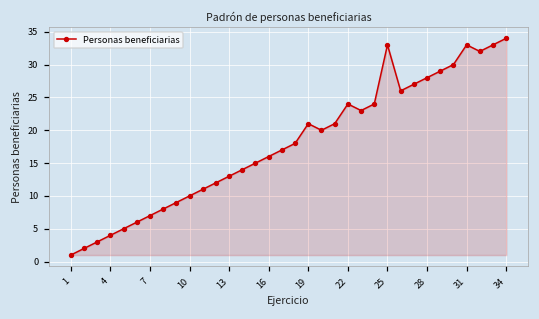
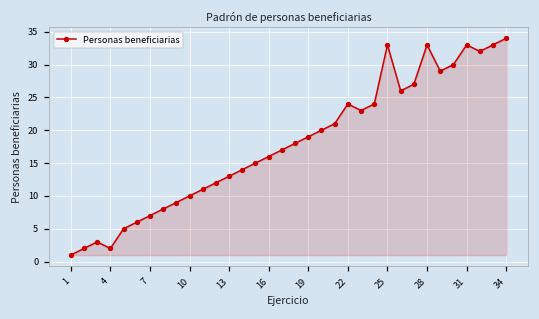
  {
    "1": 1,
-   "4": 4,
+   "4": 2,
    "7": 7,
    "10": 10,
    "13": 13,
    "16": 16,
-   "19": 21,
+   "19": 19,
    "22": 24,
    "25": 33,
-   "28": 28,
+   "28": 33,
    "31": 33,
    "34": 34
  }
